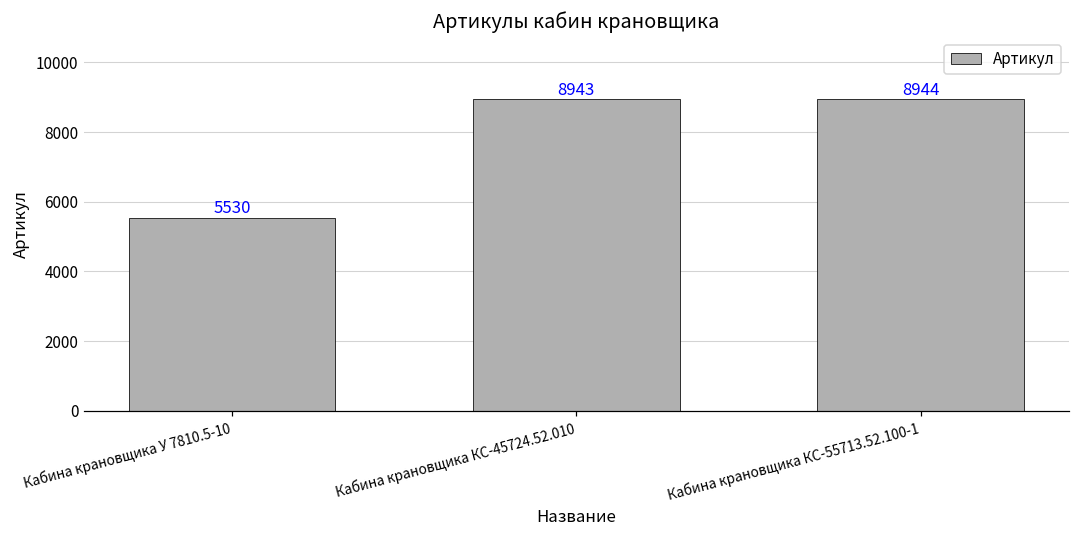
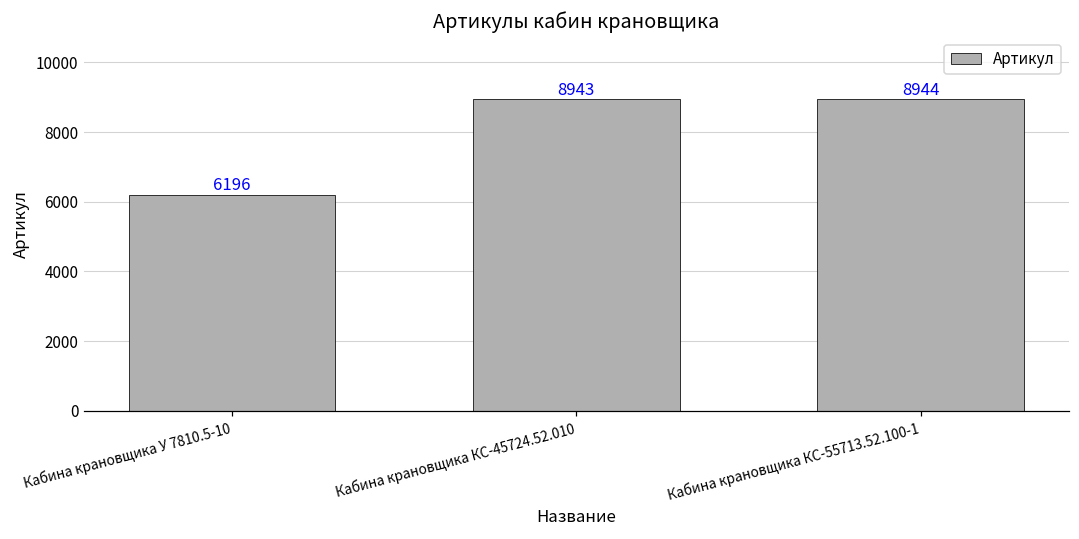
  {
-   "Кабина крановщика У 7810.5-10": 5530,
+   "Кабина крановщика У 7810.5-10": 6196,
    "Кабина крановщика КС-45724.52.010": 8943,
    "Кабина крановщика КС-55713.52.100-1": 8944
  }
